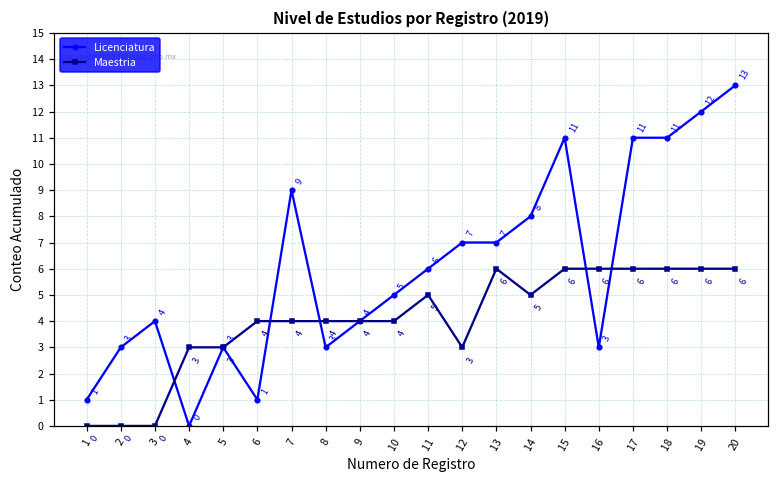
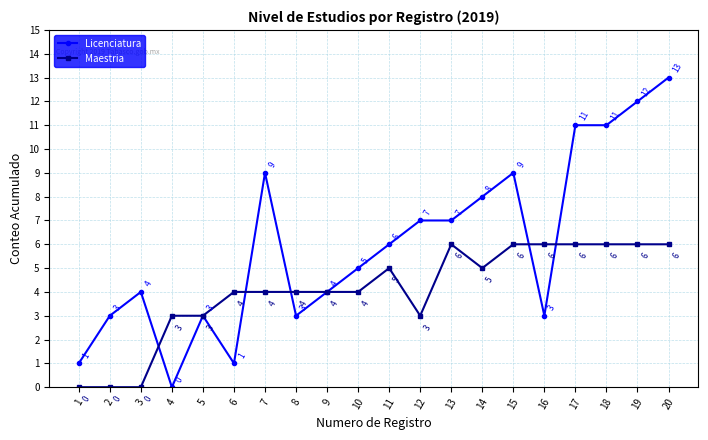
  {
    "Licenciatura": {
      "1": 1,
      "2": 3,
      "3": 4,
      "4": 0,
      "6": 1,
      "7": 9,
      "10": 5,
      "11": 6,
      "12": 7,
      "13": 7,
      "14": 8,
-     "15": 11,
+     "15": 9,
      "16": 3,
      "17": 11,
      "18": 11,
      "19": 12,
      "20": 13
    },
    "Maestria": {
      "1": 0,
      "2": 0,
      "3": 0,
      "4": 3,
      "6": 4,
      "7": 4,
      "10": 4,
      "11": 5,
      "12": 3,
      "13": 6,
      "14": 5,
      "15": 6,
      "16": 6,
      "17": 6,
      "18": 6,
      "19": 6,
      "20": 6
    }
  }
